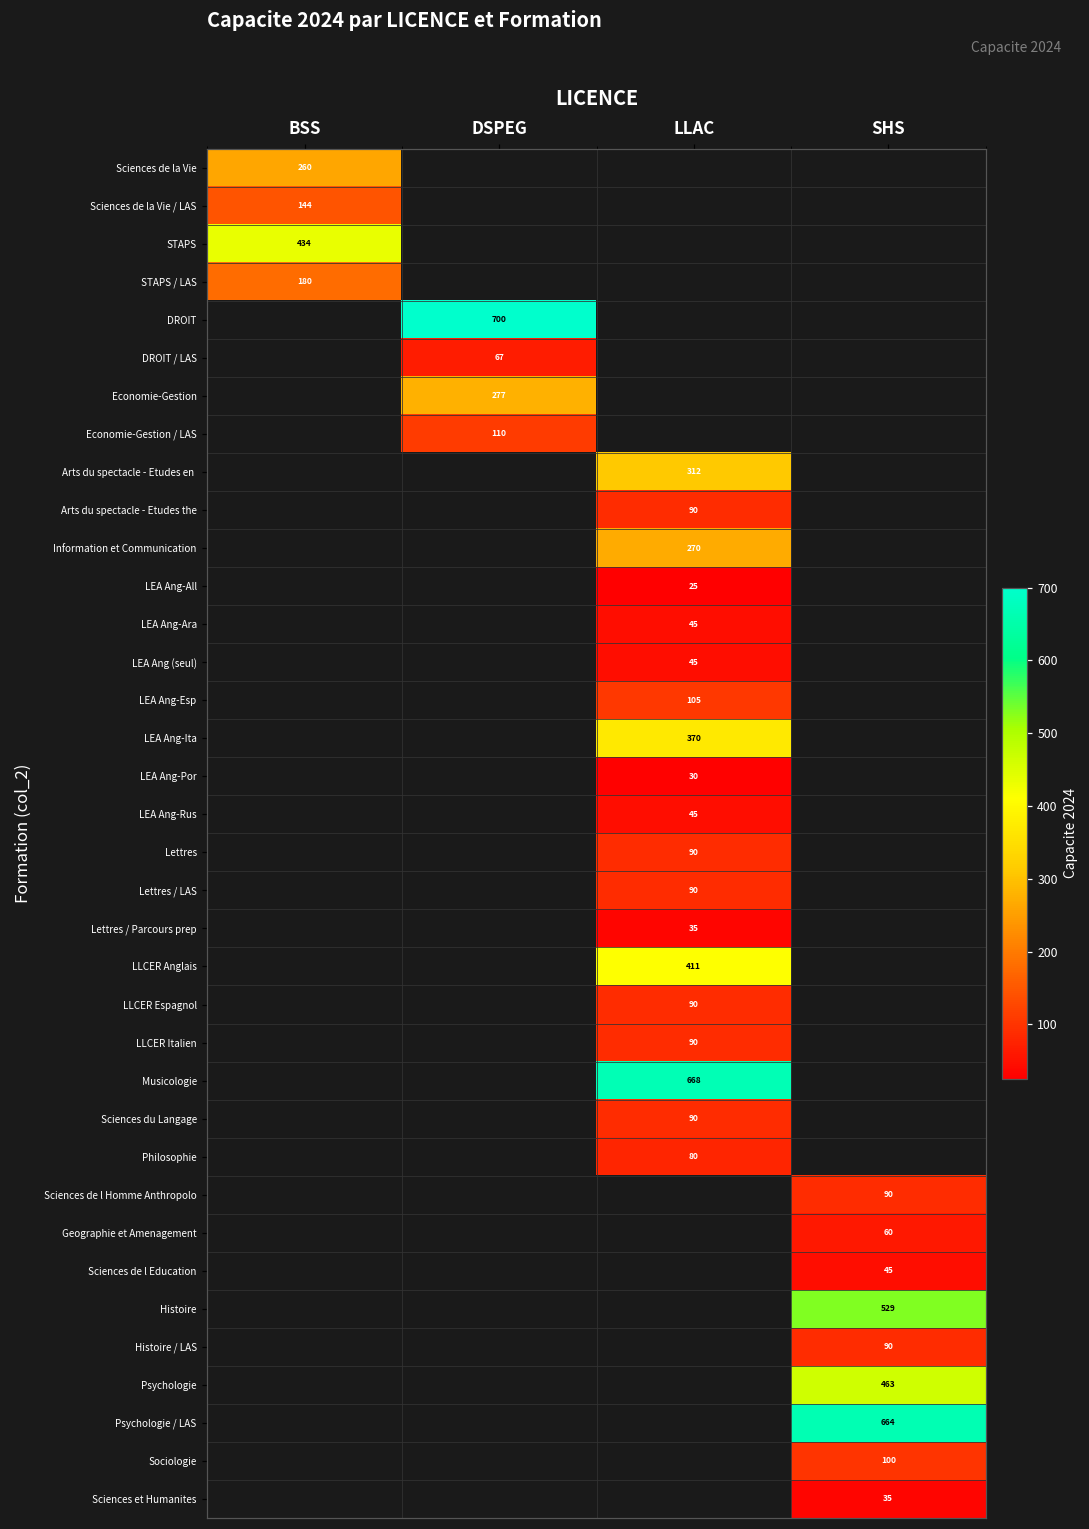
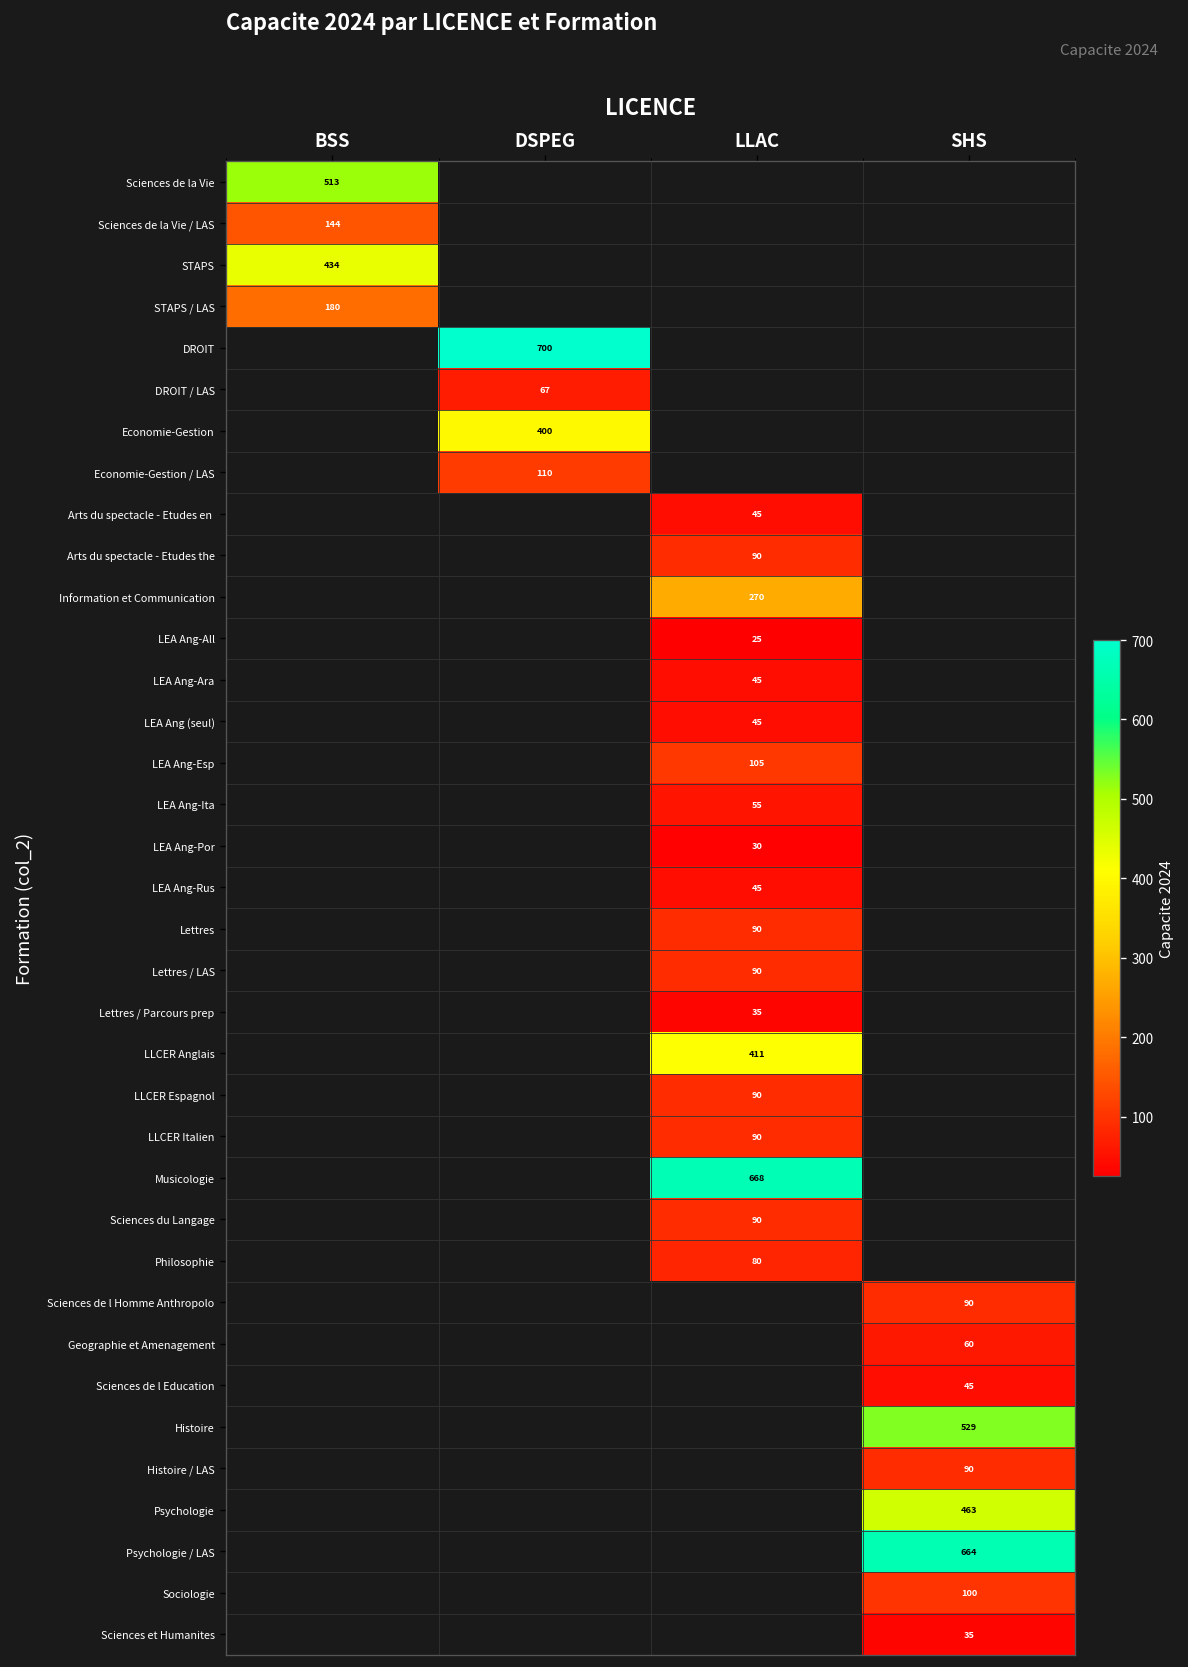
  {
    "Sciences de la Vie": {
-     "BSS": 260
+     "BSS": 513
    },
    "Sciences de la Vie / LAS": {
      "BSS": 144
    },
    "STAPS": {
      "BSS": 434
    },
    "STAPS / LAS": {
      "BSS": 180
    },
    "DROIT": {
      "DSPEG": 700
    },
    "DROIT / LAS": {
      "DSPEG": 67
    },
    "Economie-Gestion": {
-     "DSPEG": 277
+     "DSPEG": 400
    },
    "Economie-Gestion / LAS": {
      "DSPEG": 110
    },
    "Arts du spectacle - Etudes en": {
-     "LLAC": 312
+     "LLAC": 45
    },
    "Arts du spectacle - Etudes the": {
      "LLAC": 90
    },
    "Information et Communication": {
      "LLAC": 270
    },
    "LEA Ang-All": {
      "LLAC": 25
    },
    "LEA Ang-Ara": {
      "LLAC": 45
    },
    "LEA Ang (seul)": {
      "LLAC": 45
    },
    "LEA Ang-Esp": {
      "LLAC": 105
    },
    "LEA Ang-Ita": {
-     "LLAC": 370
+     "LLAC": 55
    },
    "LEA Ang-Por": {
      "LLAC": 30
    },
    "LEA Ang-Rus": {
      "LLAC": 45
    },
    "Lettres": {
      "LLAC": 90
    },
    "Lettres / LAS": {
      "LLAC": 90
    },
    "Lettres / Parcours prep": {
      "LLAC": 35
    },
    "LLCER Anglais": {
      "LLAC": 411
    },
    "LLCER Espagnol": {
      "LLAC": 90
    },
    "LLCER Italien": {
      "LLAC": 90
    },
    "Musicologie": {
      "LLAC": 668
    },
    "Sciences du Langage": {
      "LLAC": 90
    },
    "Philosophie": {
      "LLAC": 80
    },
    "Sciences de l Homme Anthropolo": {
      "SHS": 90
    },
    "Geographie et Amenagement": {
      "SHS": 60
    },
    "Sciences de l Education": {
      "SHS": 45
    },
    "Histoire": {
      "SHS": 529
    },
    "Histoire / LAS": {
      "SHS": 90
    },
    "Psychologie": {
      "SHS": 463
    },
    "Psychologie / LAS": {
      "SHS": 664
    },
    "Sociologie": {
      "SHS": 100
    },
    "Sciences et Humanites": {
      "SHS": 35
    }
  }
